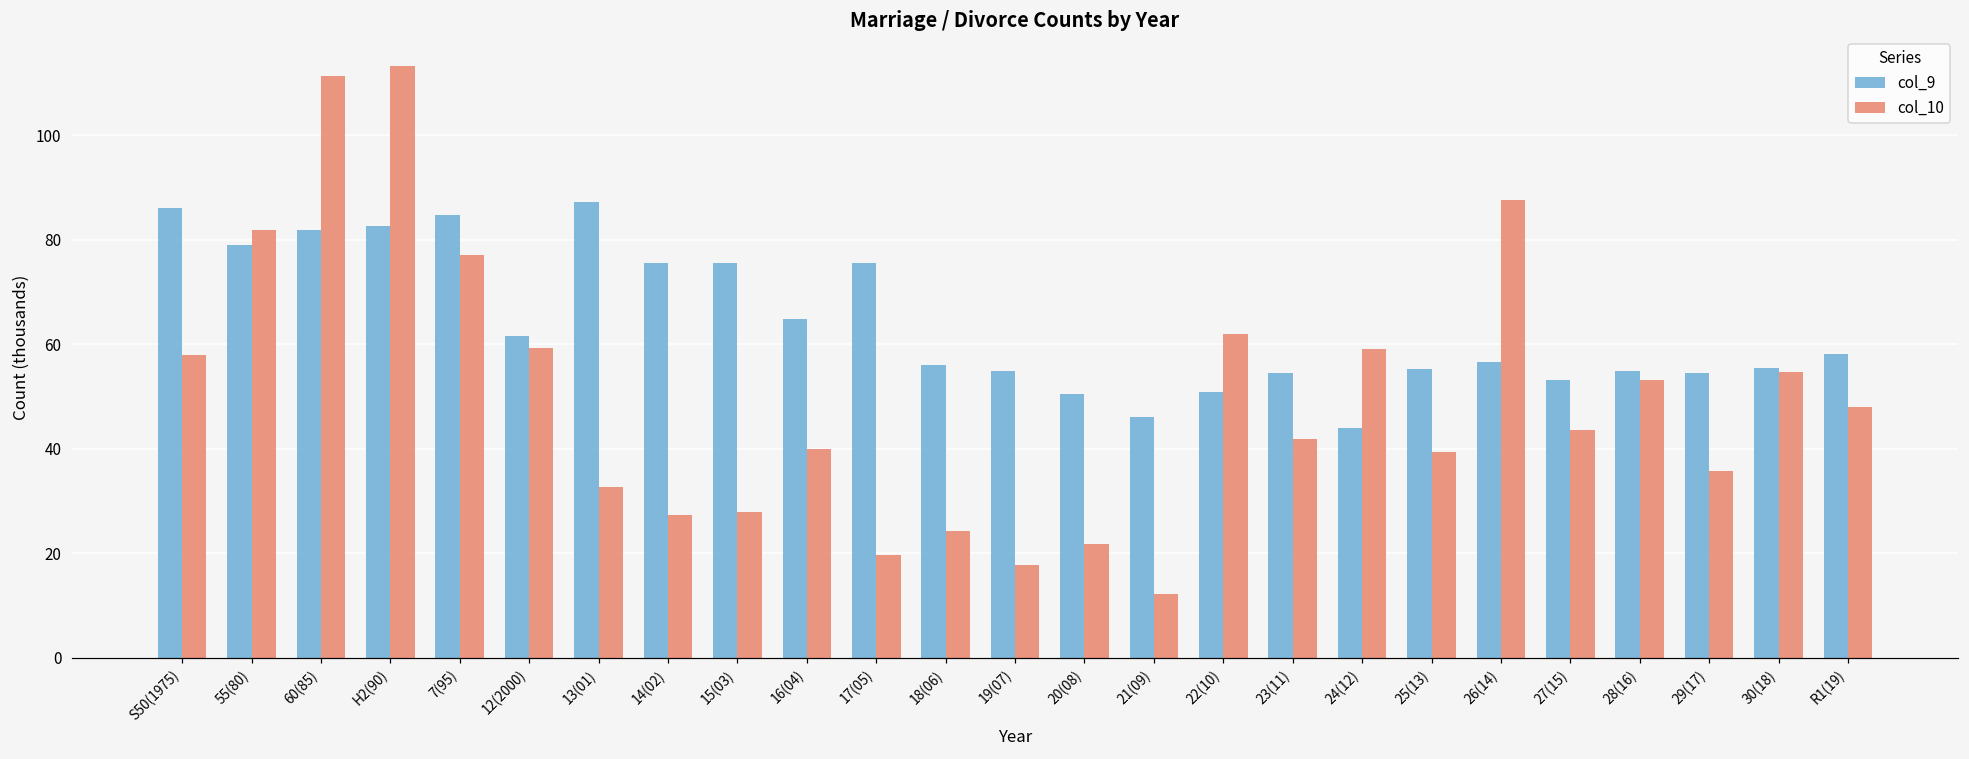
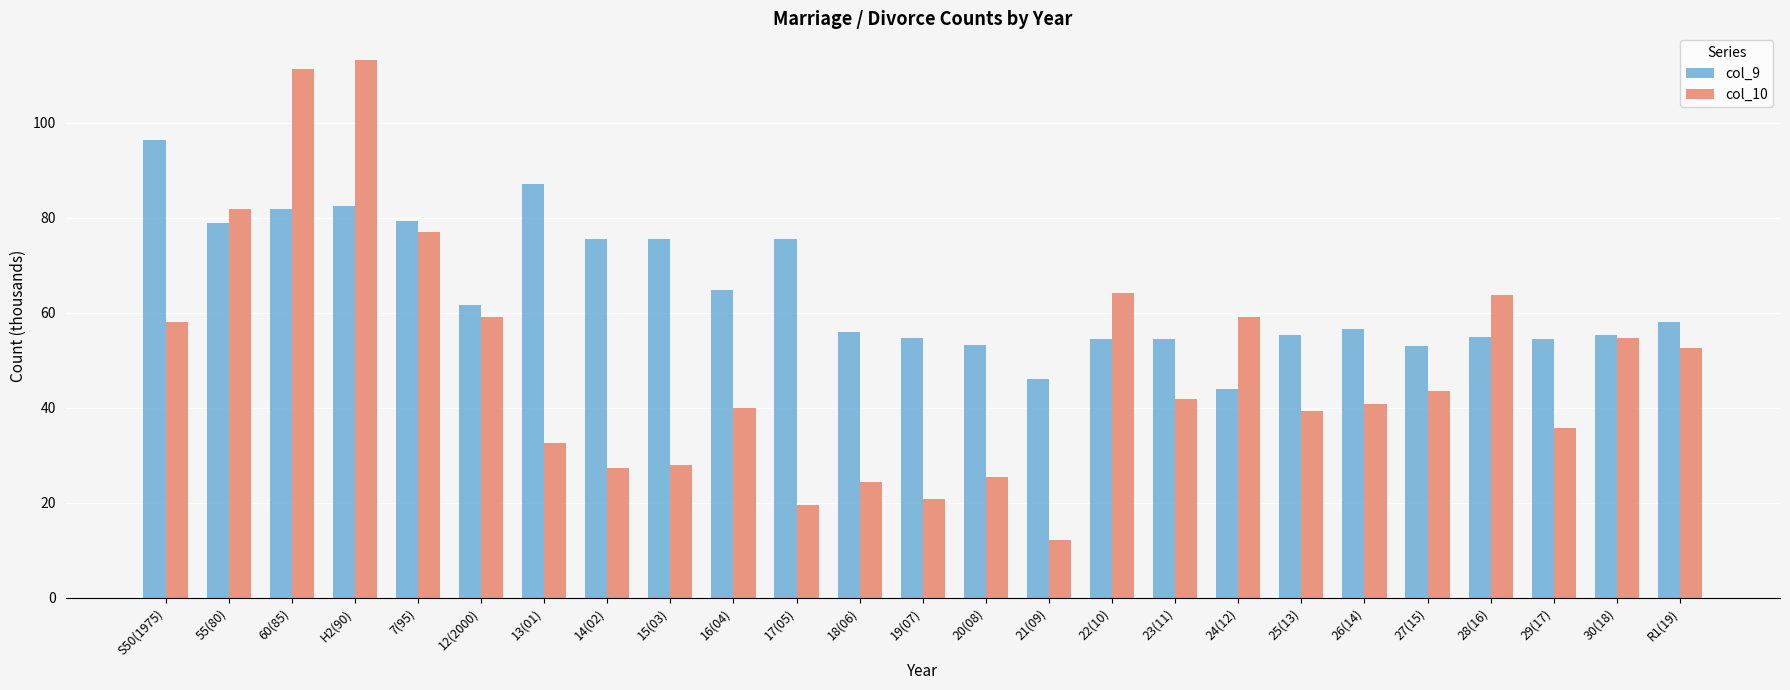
  {
    "col_9": {
-     "S50(1975)": 86,
+     "S50(1975)": 96,
      "55(80)": 79,
      "60(85)": 82,
      "H2(90)": 83,
-     "7(95)": 85,
+     "7(95)": 79,
      "12(2000)": 62,
      "13(01)": 87,
      "14(02)": 76,
      "15(03)": 76,
      "16(04)": 65,
      "17(05)": 76,
      "18(06)": 56,
      "19(07)": 55,
-     "20(08)": 51,
+     "20(08)": 53,
      "21(09)": 46,
-     "22(10)": 51,
+     "22(10)": 54,
      "23(11)": 55,
      "24(12)": 44,
      "25(13)": 55,
      "26(14)": 57,
      "27(15)": 53,
      "28(16)": 55,
      "29(17)": 54,
      "30(18)": 55,
      "R1(19)": 58
    },
    "col_10": {
      "S50(1975)": 58,
      "55(80)": 82,
      "60(85)": 111,
      "H2(90)": 113,
      "7(95)": 77,
      "12(2000)": 59,
      "13(01)": 33,
      "14(02)": 27,
      "15(03)": 28,
      "16(04)": 40,
      "17(05)": 20,
      "18(06)": 24,
-     "19(07)": 18,
-     "20(08)": 22,
+     "19(07)": 21,
+     "20(08)": 26,
      "21(09)": 12,
-     "22(10)": 62,
+     "22(10)": 64,
      "23(11)": 42,
      "24(12)": 59,
      "25(13)": 39,
-     "26(14)": 88,
+     "26(14)": 41,
      "27(15)": 44,
-     "28(16)": 53,
+     "28(16)": 64,
      "29(17)": 36,
      "30(18)": 55,
-     "R1(19)": 48
+     "R1(19)": 53
    }
  }
